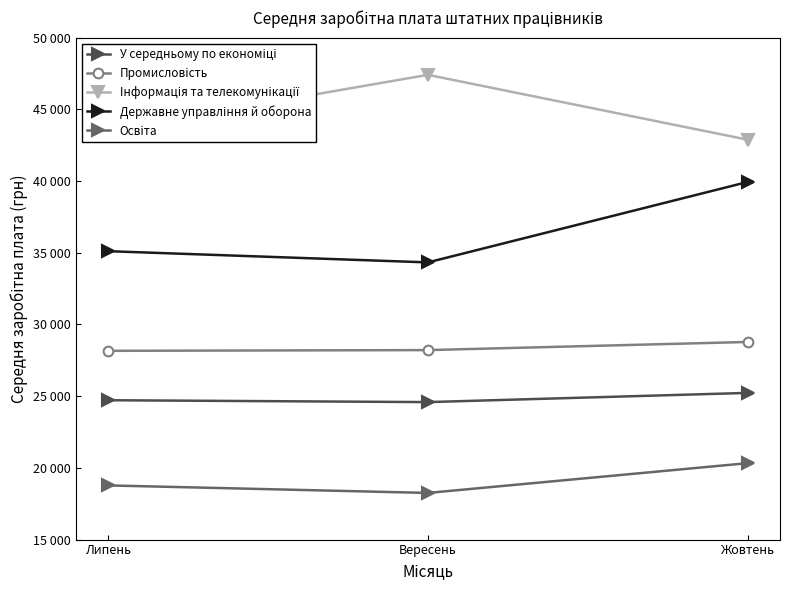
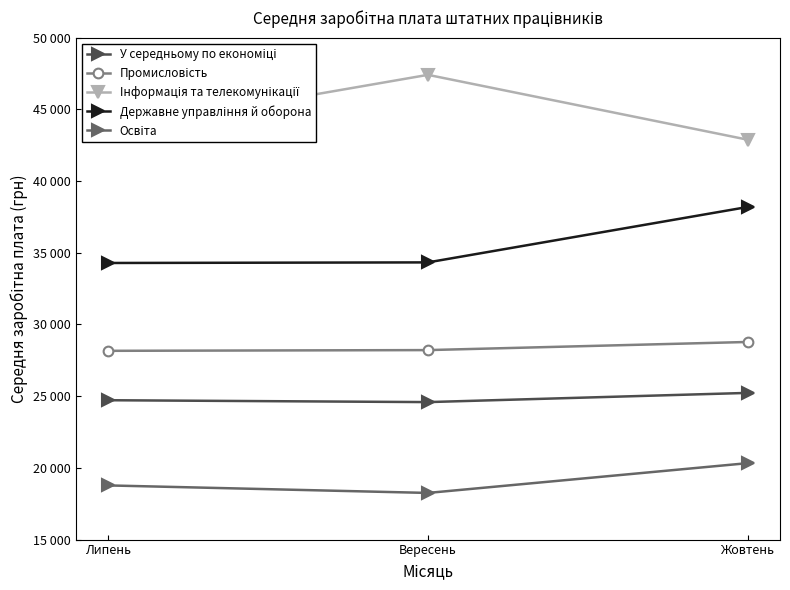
  {
    "Інформація та телекомунікації": {
      "Вересень": 47400,
      "Жовтень": 42900
    },
    "Державне управління й оборона": {
-     "Липень": 35100,
+     "Липень": 34300,
      "Вересень": 34300,
-     "Жовтень": 39900
+     "Жовтень": 38200
    }
  }
